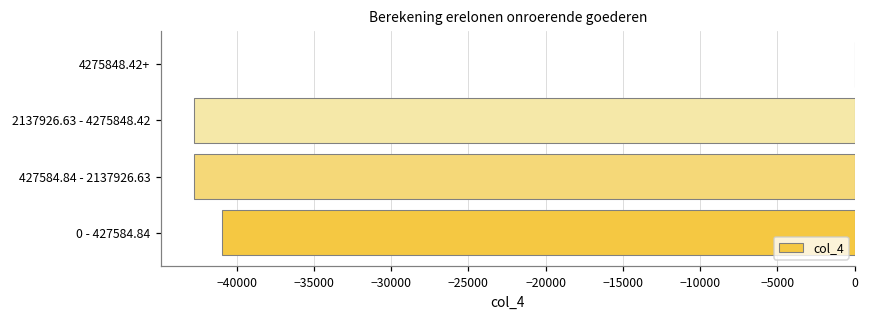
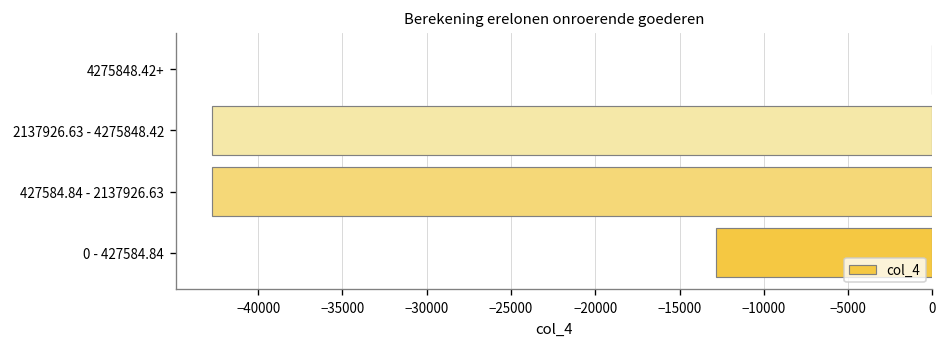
  {
    "4275848.42+": 0,
    "2137926.63 - 4275848.42": -42800,
    "427584.84 - 2137926.63": -42800,
-   "0 - 427584.84": -41000
+   "0 - 427584.84": -12800
  }
